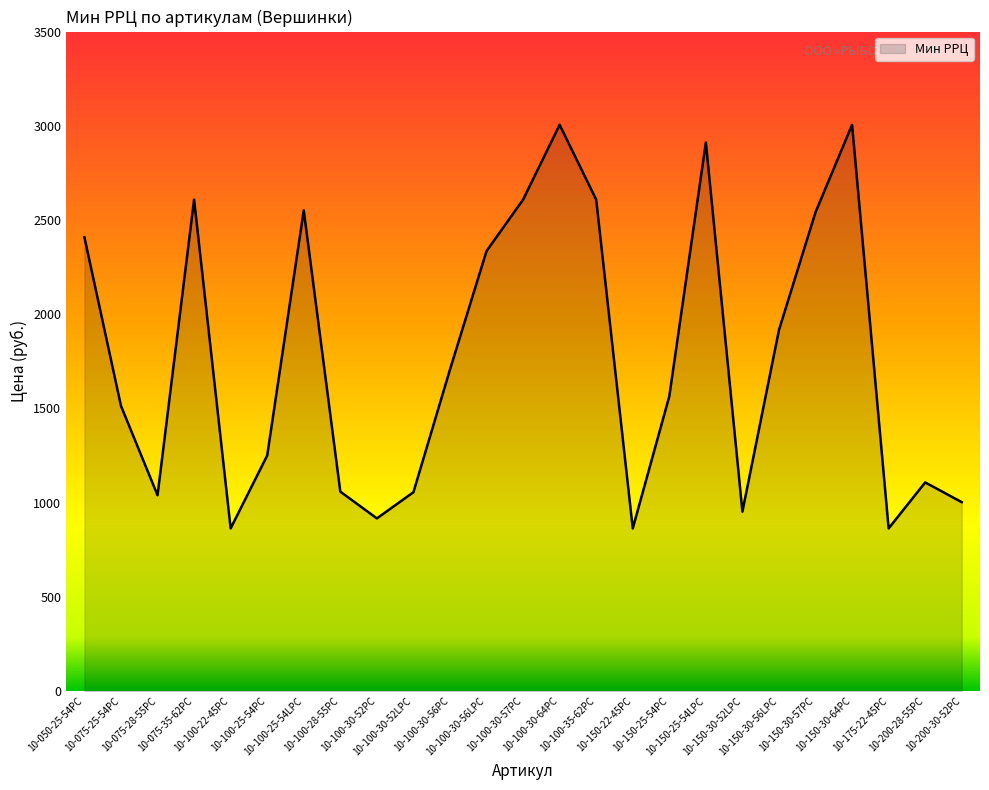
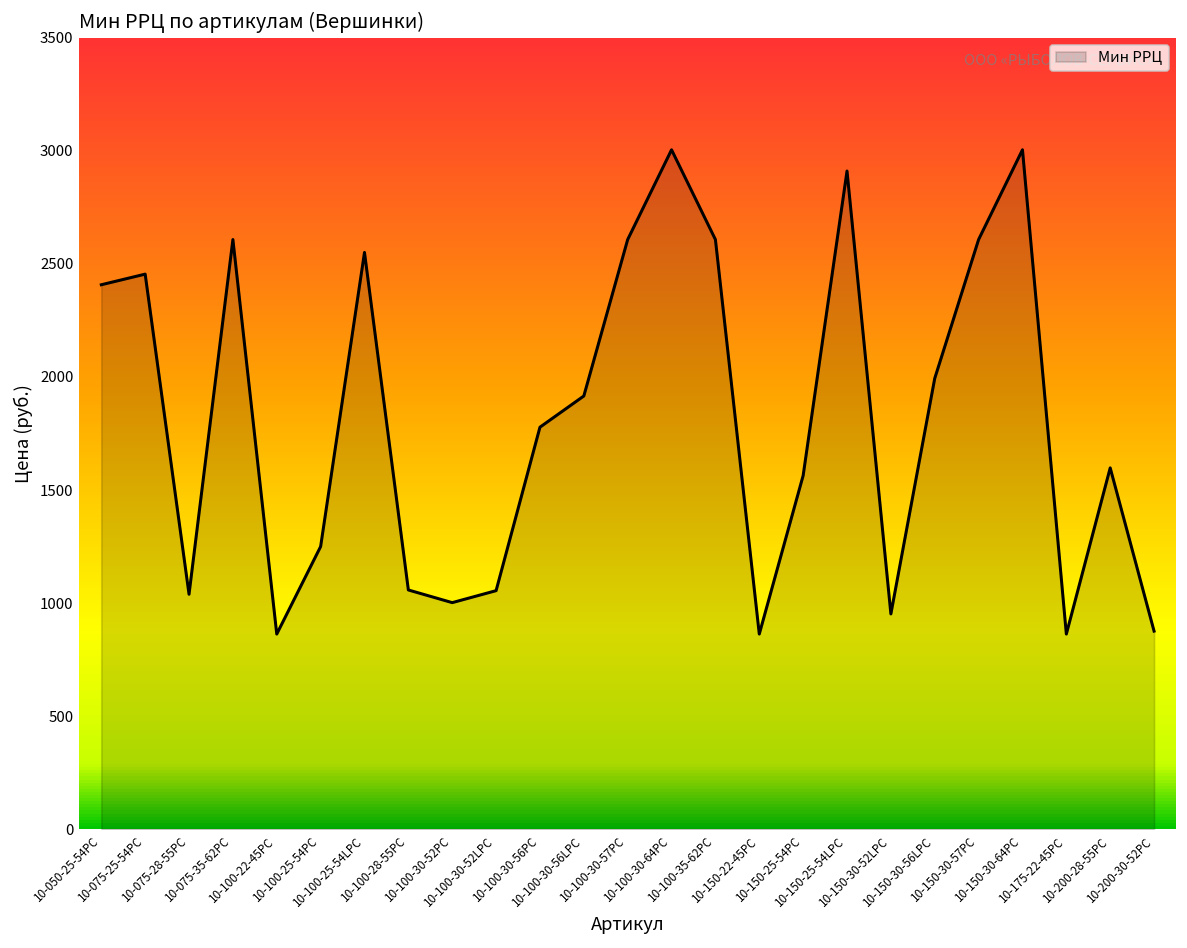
  {
    "10-050-25-54PC": 2410,
-   "10-075-25-54PC": 1510,
+   "10-075-25-54PC": 2460,
    "10-075-28-55PC": 1040,
    "10-075-35-62PC": 2610,
    "10-100-22-45PC": 860,
    "10-100-25-54PC": 1250,
    "10-100-25-54LPC": 2550,
    "10-100-28-55PC": 1060,
-   "10-100-30-52PC": 920,
+   "10-100-30-52PC": 1000,
    "10-100-30-52LPC": 1060,
-   "10-100-30-56PC": 1710,
-   "10-100-30-56LPC": 2340,
+   "10-100-30-56PC": 1780,
+   "10-100-30-56LPC": 1920,
    "10-100-30-57PC": 2610,
    "10-100-30-64PC": 3010,
    "10-100-35-62PC": 2610,
    "10-150-22-45PC": 860,
    "10-150-25-54PC": 1560,
    "10-150-25-54LPC": 2910,
    "10-150-30-52LPC": 950,
-   "10-150-30-56LPC": 1920,
-   "10-150-30-57PC": 2540,
+   "10-150-30-56LPC": 1990,
+   "10-150-30-57PC": 2610,
    "10-150-30-64PC": 3010,
    "10-175-22-45PC": 860,
-   "10-200-28-55PC": 1110,
-   "10-200-30-52PC": 1000
+   "10-200-28-55PC": 1600,
+   "10-200-30-52PC": 880
  }
